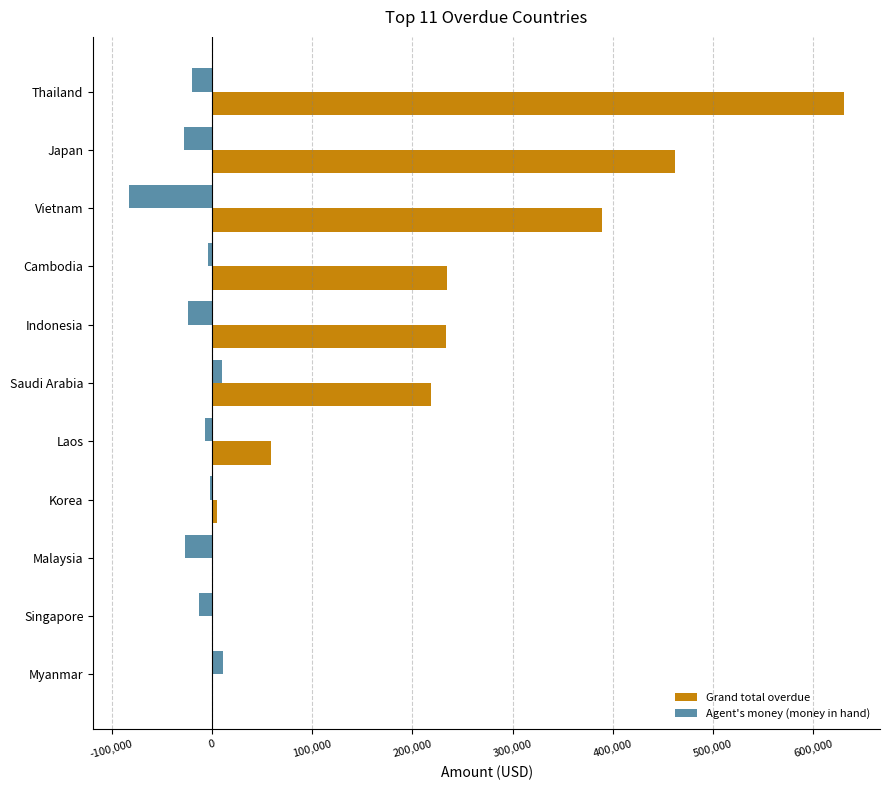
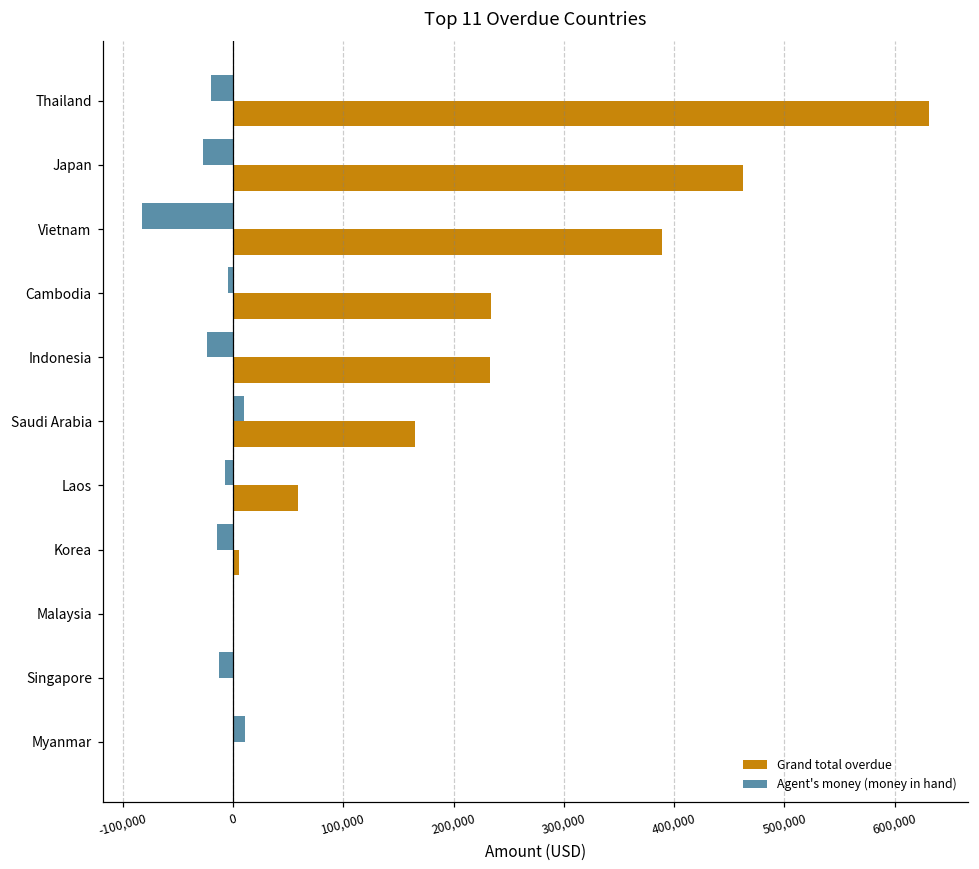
  {
    "Grand total overdue": {
      "Thailand": "631,000",
      "Japan": "462,000",
      "Vietnam": "389,000",
      "Cambodia": "234,000",
      "Indonesia": "233,000",
-     "Saudi Arabia": "218,000",
+     "Saudi Arabia": "165,000",
      "Laos": "59,000",
      "Korea": "5,000",
      "Myanmar": "0"
    },
    "Agent's money (money in hand)": {
      "Thailand": "-20,000",
      "Japan": "-28,000",
      "Vietnam": "-83,000",
      "Cambodia": "-4,000",
      "Indonesia": "-24,000",
      "Saudi Arabia": "10,000",
      "Laos": "-7,000",
-     "Korea": "-2,000",
-     "Malaysia": "-26,000",
+     "Korea": "-14,000",
+     "Malaysia": "0",
      "Singapore": "-13,000",
      "Myanmar": "11,000"
    }
  }
